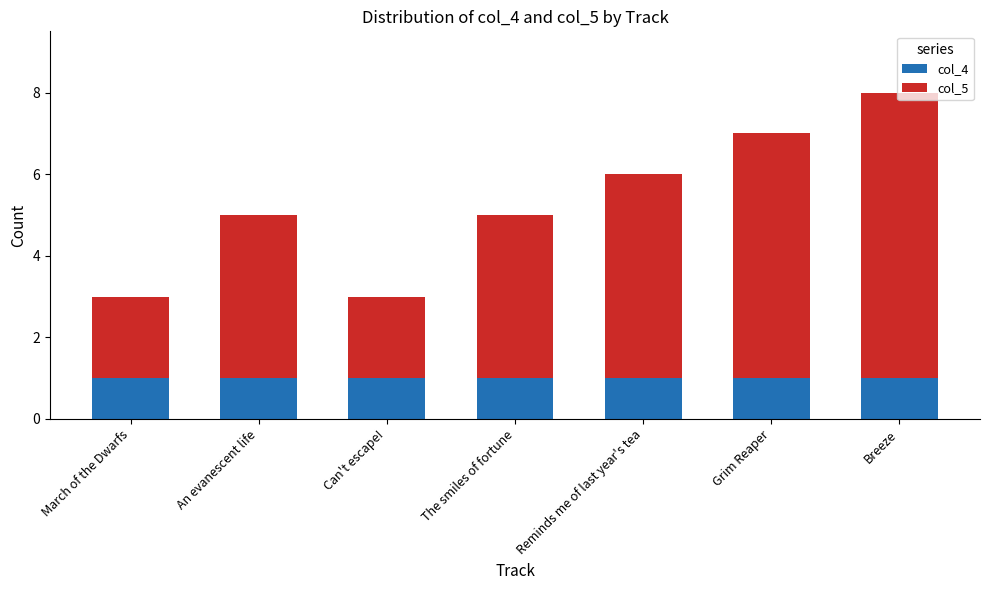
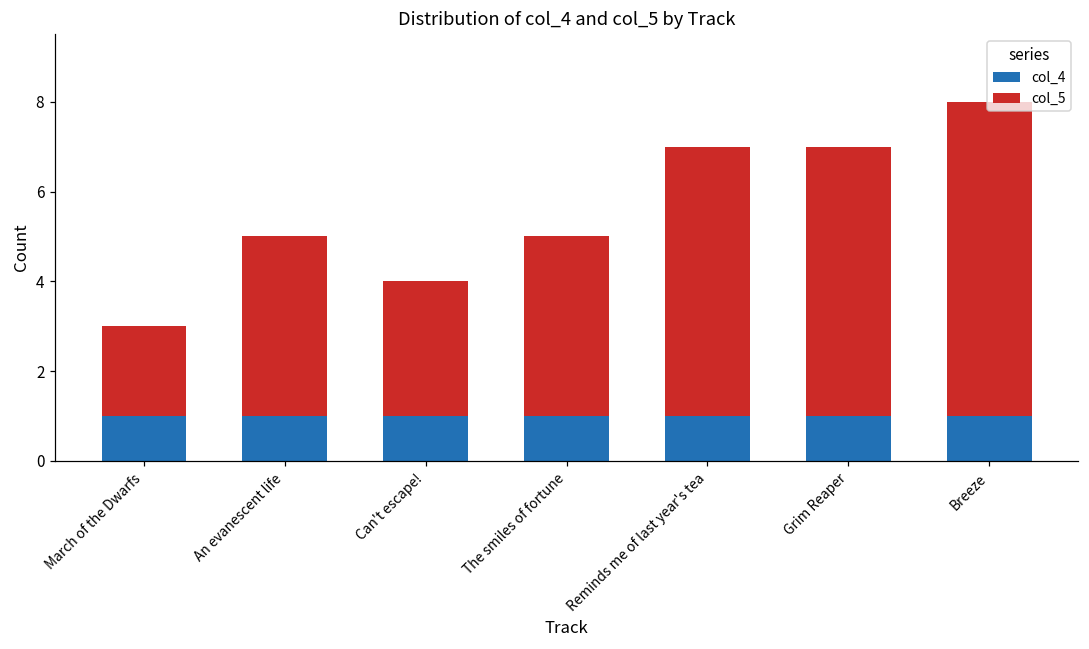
  {
    "col_4": {
      "March of the Dwarfs": 1,
      "An evanescent life": 1,
      "Can't escape!": 1,
      "The smiles of fortune": 1,
      "Reminds me of last year's tea": 1,
      "Grim Reaper": 1,
      "Breeze": 1
    },
    "col_5": {
      "March of the Dwarfs": 2,
      "An evanescent life": 4,
-     "Can't escape!": 2,
+     "Can't escape!": 3,
      "The smiles of fortune": 4,
-     "Reminds me of last year's tea": 5,
+     "Reminds me of last year's tea": 6,
      "Grim Reaper": 6
    }
  }
